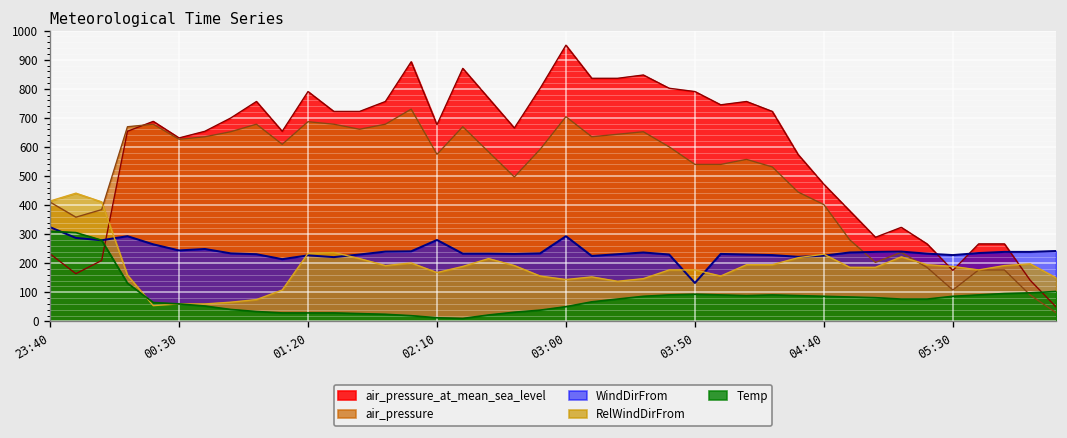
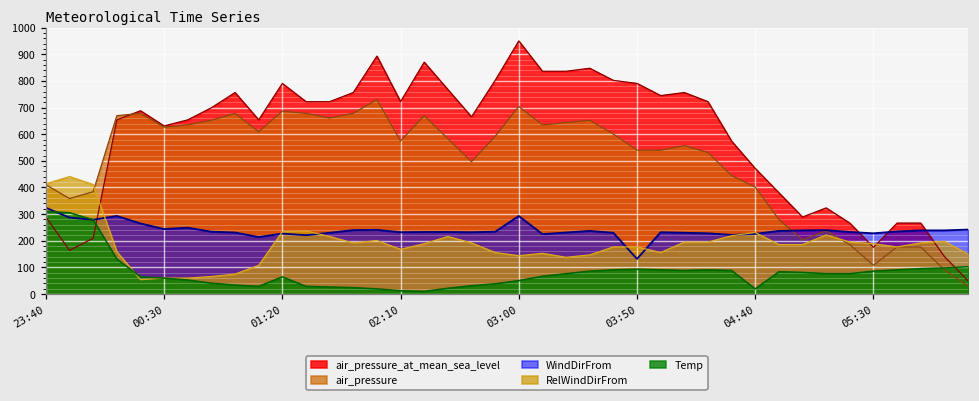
  {
    "air_pressure_at_mean_sea_level": {
-     "23:40": 230,
+     "23:40": 290,
      "01:20": 790,
-     "02:10": 680,
+     "02:10": 720,
      "03:00": 950,
      "03:50": 790,
      "04:40": 470,
      "05:30": 180
    },
    "WindDirFrom": {
      "23:40": 320,
      "00:30": 240,
-     "02:10": 280,
+     "02:10": 230,
      "03:00": 290,
      "03:50": 130,
      "05:30": 230
    },
    "Temp": {
      "23:40": 310,
-     "01:20": 30,
+     "01:20": 60,
      "02:10": 10,
      "03:00": 50,
      "03:50": 90,
-     "04:40": 90,
+     "04:40": 20,
      "05:30": 90
    }
  }
